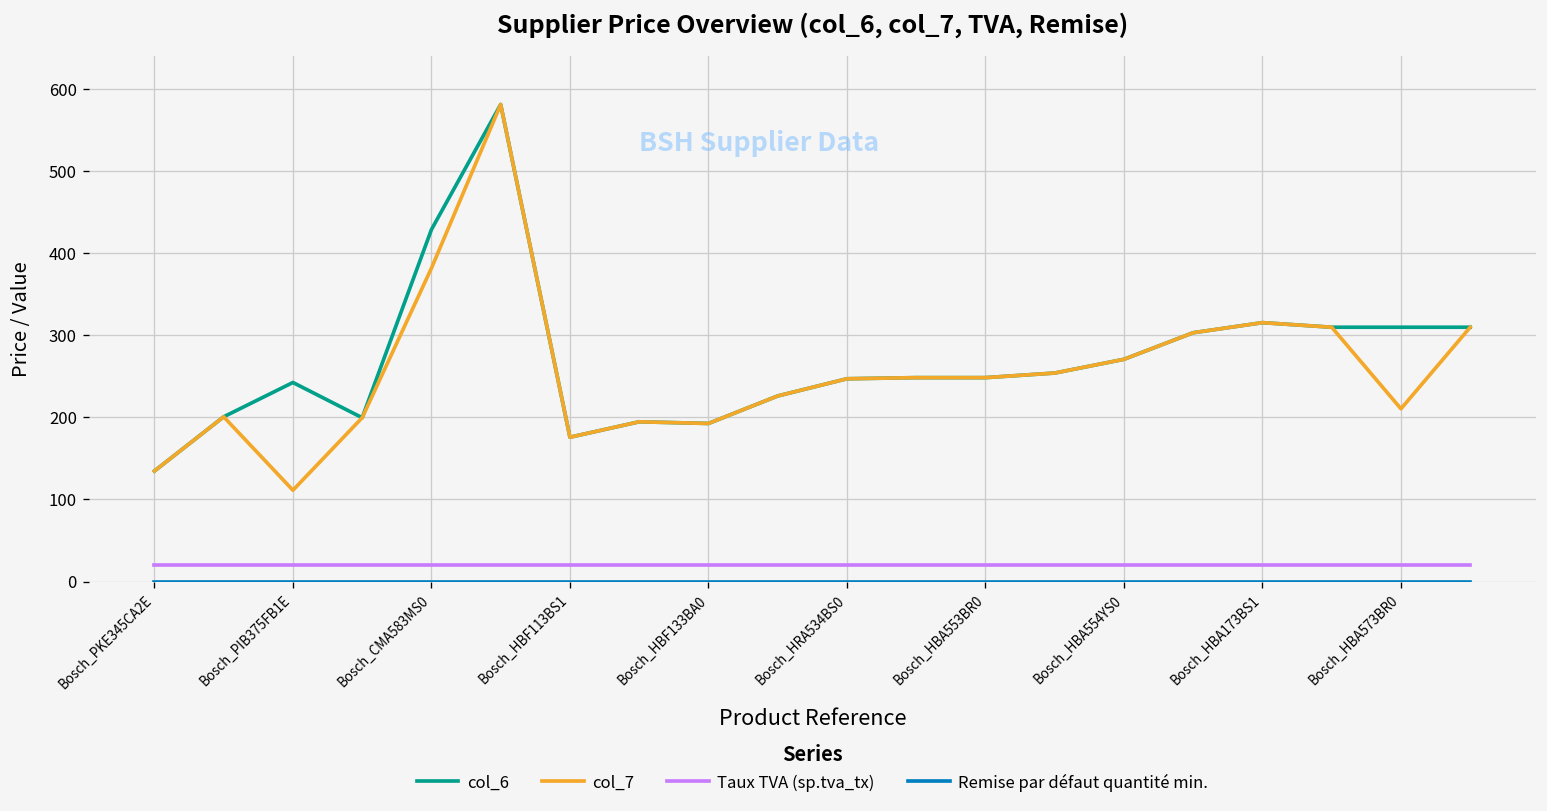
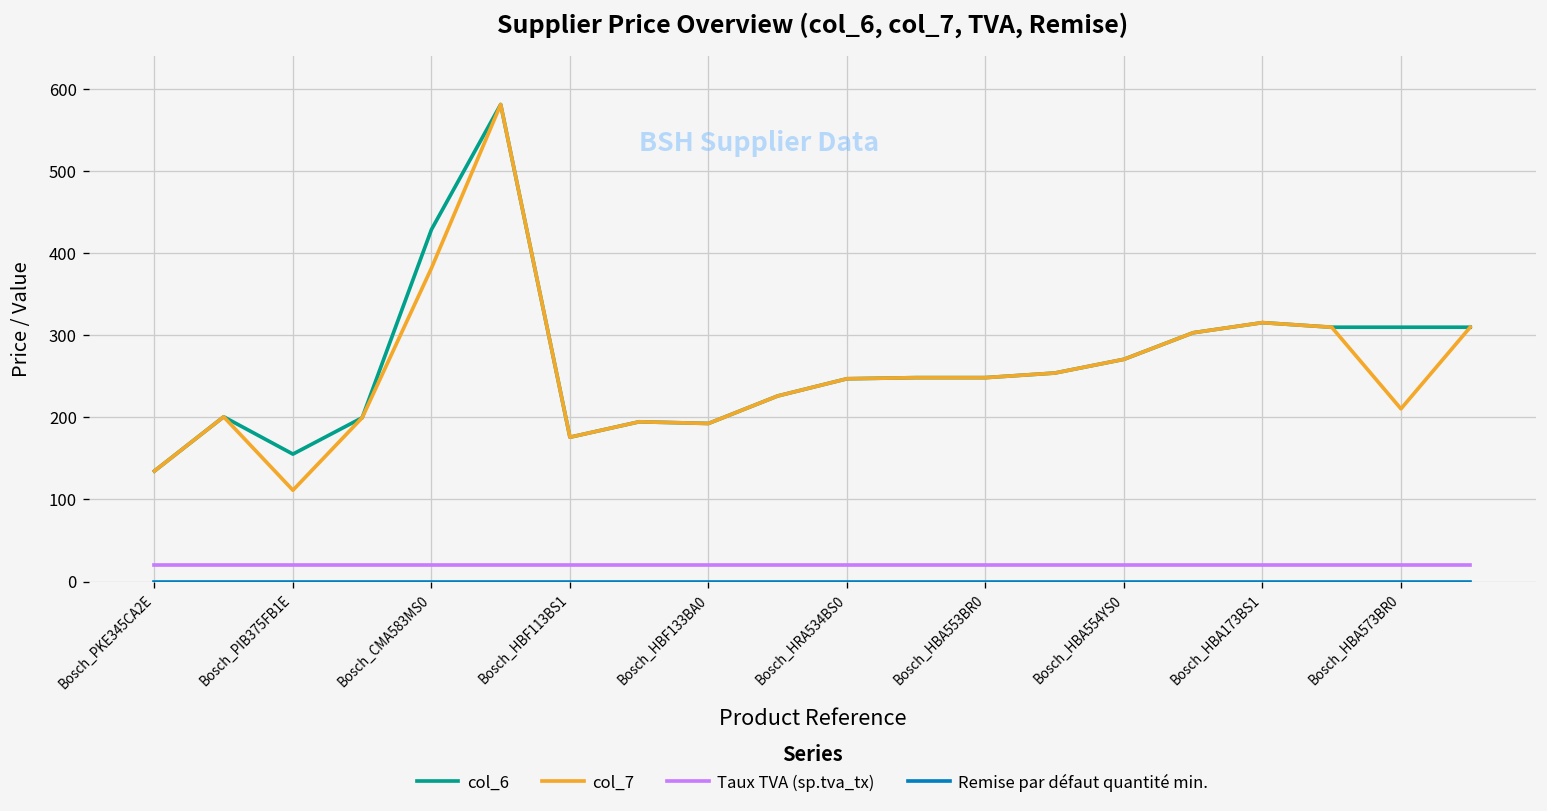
  {
    "col_6": {
-     "Bosch_PIB375FB1E": 240,
+     "Bosch_PIB375FB1E": 160,
      "Bosch_CMA583MS0": 430,
      "Bosch_HBA573BR0": 310
    },
    "col_7": {
      "Bosch_PIB375FB1E": 110,
      "Bosch_CMA583MS0": 380,
      "Bosch_HBA573BR0": 210
    },
    "Taux TVA (sp.tva_tx)": {
      "Bosch_PKE345CA2E": 20,
      "Bosch_PIB375FB1E": 20,
      "Bosch_CMA583MS0": 20,
      "Bosch_HBF113BS1": 20,
      "Bosch_HBF133BA0": 20,
      "Bosch_HRA534BS0": 20,
      "Bosch_HBA553BR0": 20,
      "Bosch_HBA554YS0": 20,
      "Bosch_HBA173BS1": 20,
      "Bosch_HBA573BR0": 20
    },
    "Remise par défaut quantité min.": {
      "Bosch_PKE345CA2E": 0,
      "Bosch_PIB375FB1E": 0,
      "Bosch_CMA583MS0": 0,
      "Bosch_HBF113BS1": 0,
      "Bosch_HBF133BA0": 0,
      "Bosch_HRA534BS0": 0,
      "Bosch_HBA553BR0": 0,
      "Bosch_HBA554YS0": 0,
      "Bosch_HBA173BS1": 0,
      "Bosch_HBA573BR0": 0
    }
  }
